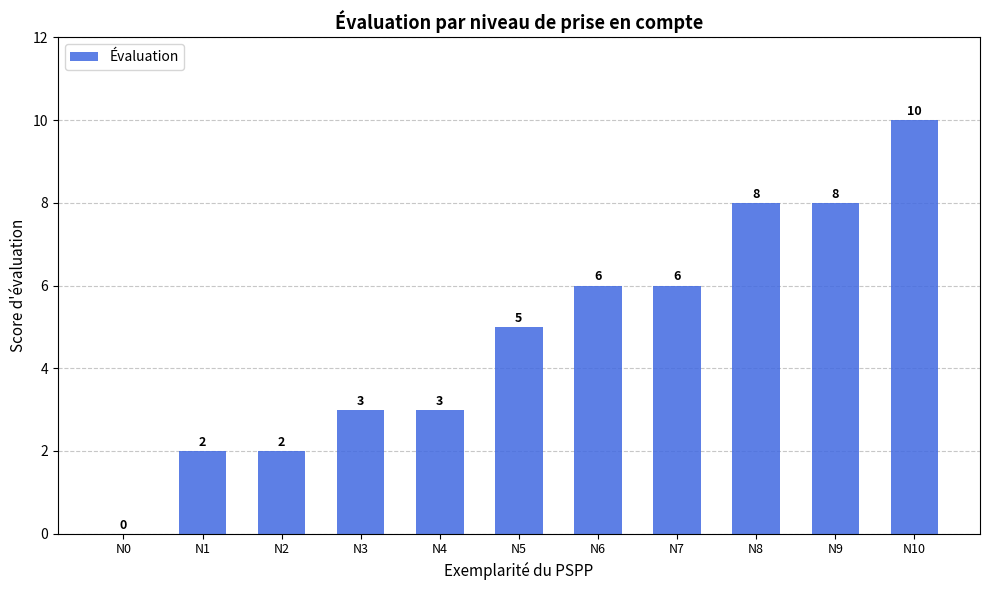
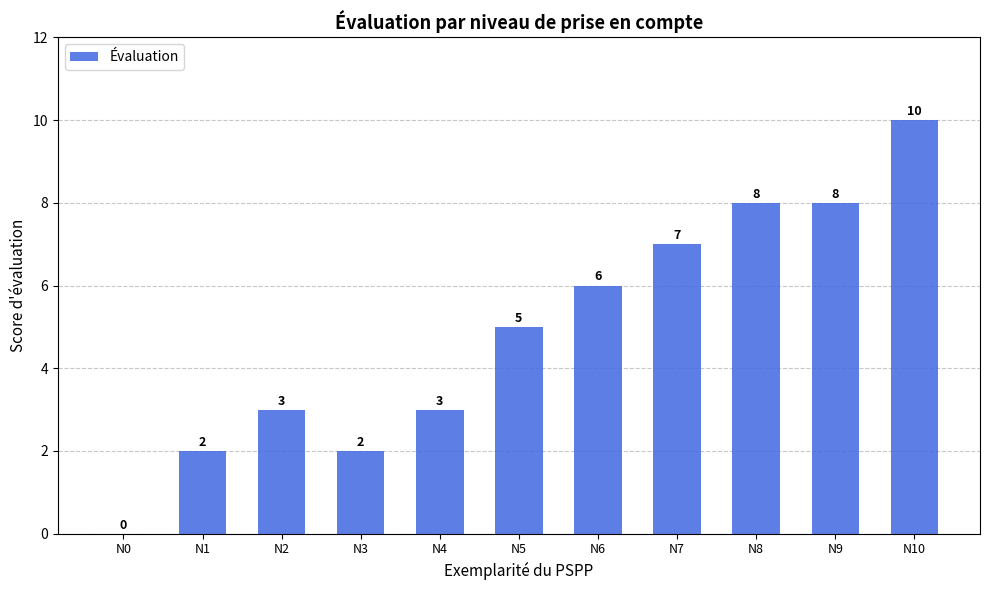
  {
    "N0": 0,
    "N1": 2,
-   "N2": 2,
-   "N3": 3,
+   "N2": 3,
+   "N3": 2,
    "N4": 3,
    "N5": 5,
    "N6": 6,
-   "N7": 6,
+   "N7": 7,
    "N8": 8,
    "N9": 8,
    "N10": 10
  }
